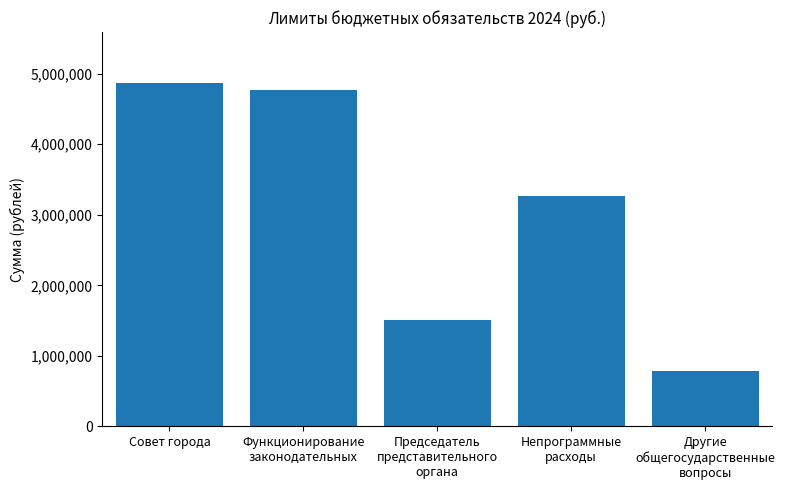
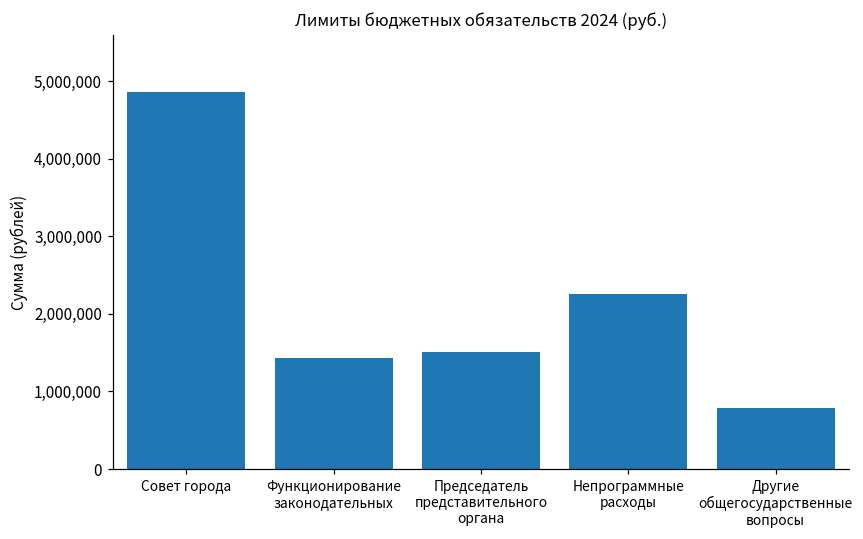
  {
    "Совет города": "4,900,000",
-   "Функционирование законодательных": "4,800,000",
+   "Функционирование законодательных": "1,400,000",
    "Председатель представительного органа": "1,500,000",
-   "Непрограммные расходы": "3,300,000",
+   "Непрограммные расходы": "2,300,000",
    "Другие общегосударственные вопросы": "800,000"
  }
